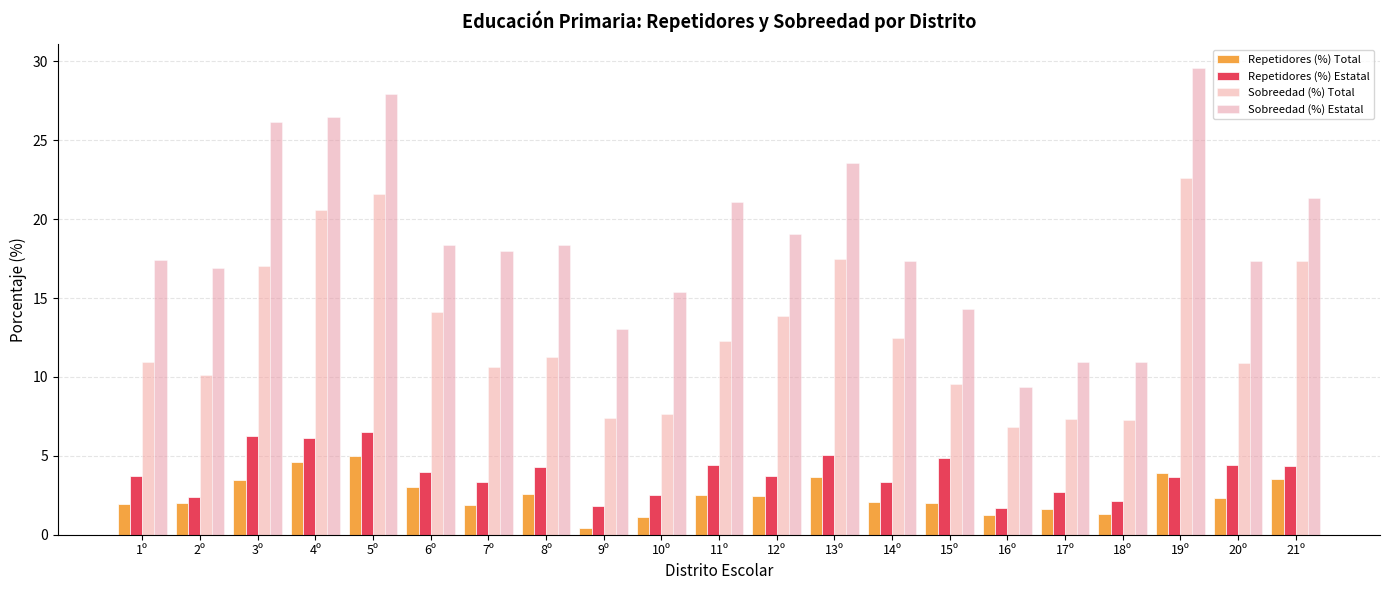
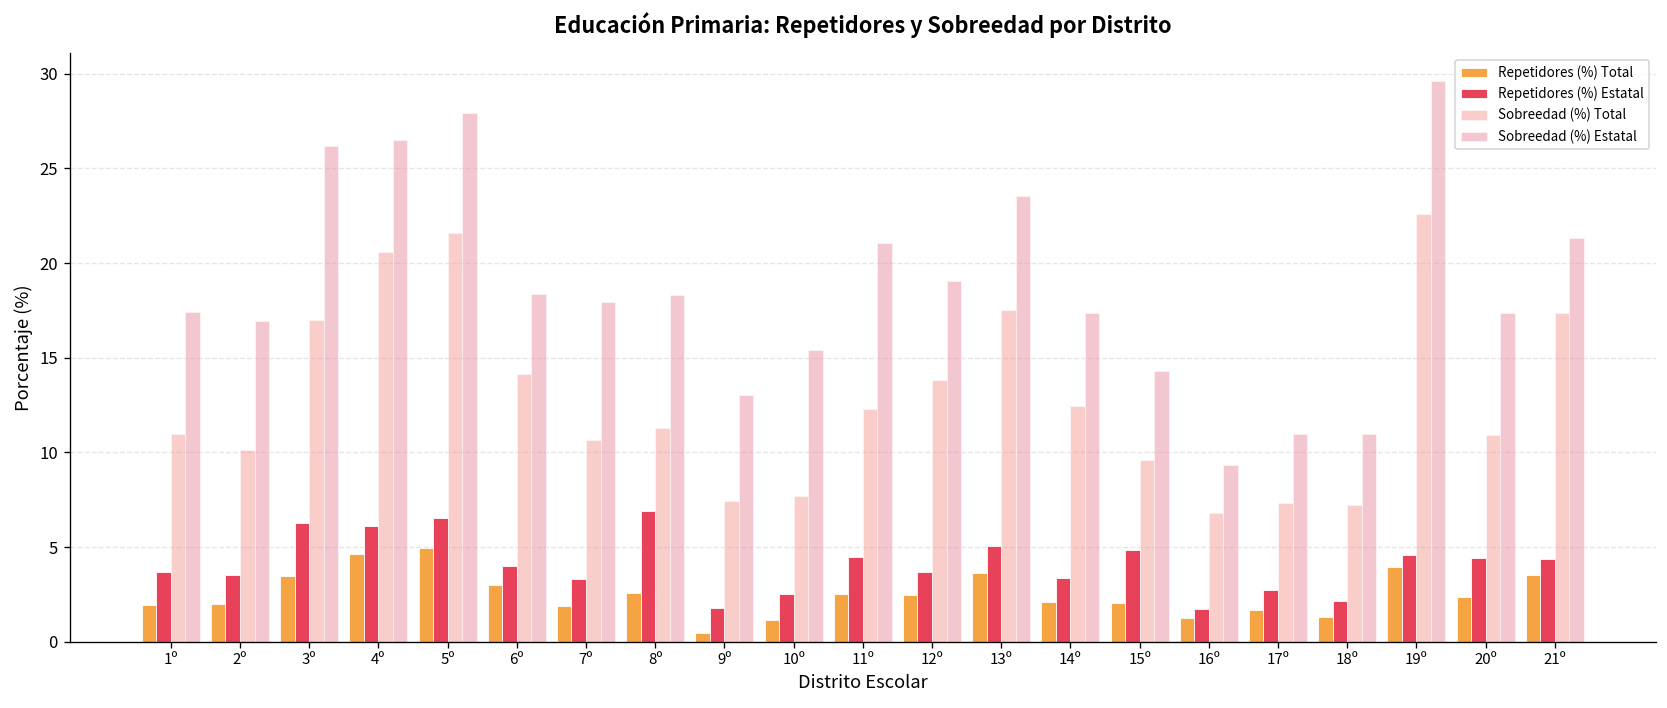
  {
    "Repetidores (%) Total": {
      "1º": 1.9,
      "2º": 2.0,
      "3º": 3.5,
      "4º": 4.6,
      "5º": 5.0,
      "6º": 3.0,
      "7º": 1.9,
      "8º": 2.6,
      "9º": 0.4,
      "10º": 1.1,
      "11º": 2.5,
      "12º": 2.4,
      "13º": 3.6,
      "14º": 2.1,
      "15º": 2.0,
      "16º": 1.2,
      "17º": 1.6,
      "18º": 1.3,
      "19º": 3.9,
      "20º": 2.4,
      "21º": 3.5
    },
    "Repetidores (%) Estatal": {
      "1º": 3.7,
-     "2º": 2.4,
+     "2º": 3.5,
      "3º": 6.3,
      "4º": 6.1,
      "5º": 6.5,
      "6º": 4.0,
      "7º": 3.3,
-     "8º": 4.3,
+     "8º": 6.9,
      "9º": 1.8,
      "10º": 2.5,
      "11º": 4.4,
      "12º": 3.7,
      "13º": 5.1,
      "14º": 3.4,
      "15º": 4.8,
      "16º": 1.7,
      "17º": 2.7,
      "18º": 2.1,
-     "19º": 3.6,
+     "19º": 4.6,
      "20º": 4.4,
      "21º": 4.4
    }
  }
